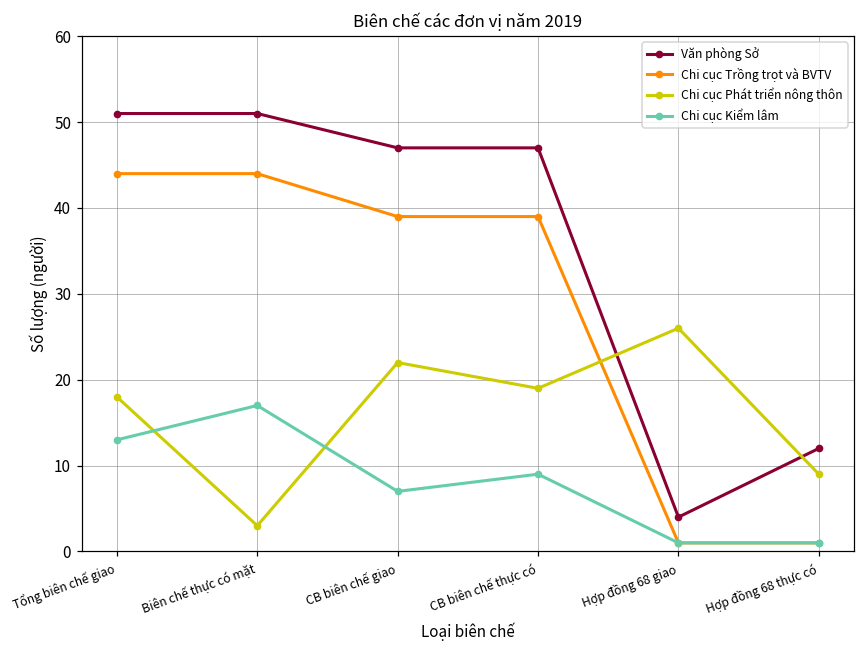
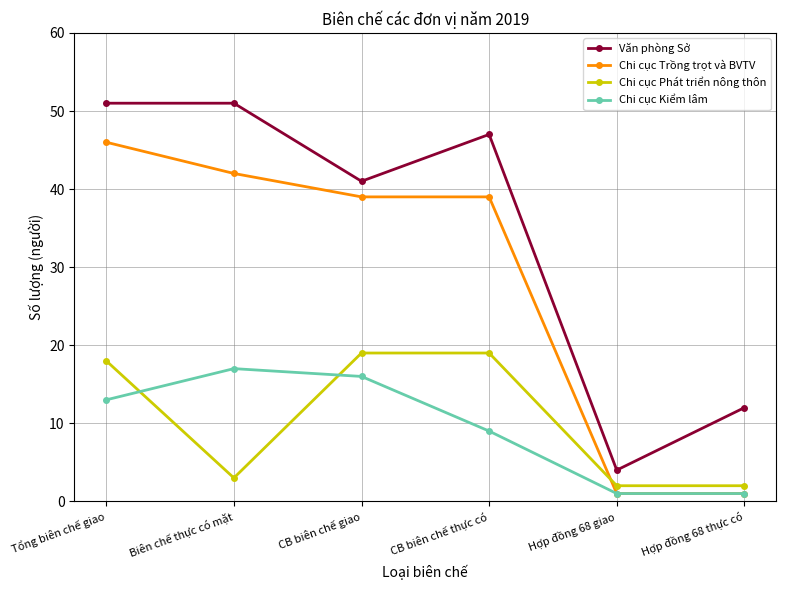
  {
    "Văn phòng Sở": {
      "Tổng biên chế giao": 51,
      "Biên chế thực có mặt": 51,
-     "CB biên chế giao": 47,
+     "CB biên chế giao": 41,
      "CB biên chế thực có": 47,
      "Hợp đồng 68 giao": 4,
      "Hợp đồng 68 thực có": 12
    },
    "Chi cục Trồng trọt và BVTV": {
-     "Tổng biên chế giao": 44,
-     "Biên chế thực có mặt": 44,
+     "Tổng biên chế giao": 46,
+     "Biên chế thực có mặt": 42,
      "CB biên chế giao": 39,
      "CB biên chế thực có": 39
    },
    "Chi cục Phát triển nông thôn": {
      "Tổng biên chế giao": 18,
      "Biên chế thực có mặt": 3,
-     "CB biên chế giao": 22,
+     "CB biên chế giao": 19,
      "CB biên chế thực có": 19,
-     "Hợp đồng 68 giao": 26,
-     "Hợp đồng 68 thực có": 9
+     "Hợp đồng 68 giao": 2,
+     "Hợp đồng 68 thực có": 2
    },
    "Chi cục Kiểm lâm": {
      "Tổng biên chế giao": 13,
      "Biên chế thực có mặt": 17,
-     "CB biên chế giao": 7,
+     "CB biên chế giao": 16,
      "CB biên chế thực có": 9
    }
  }
